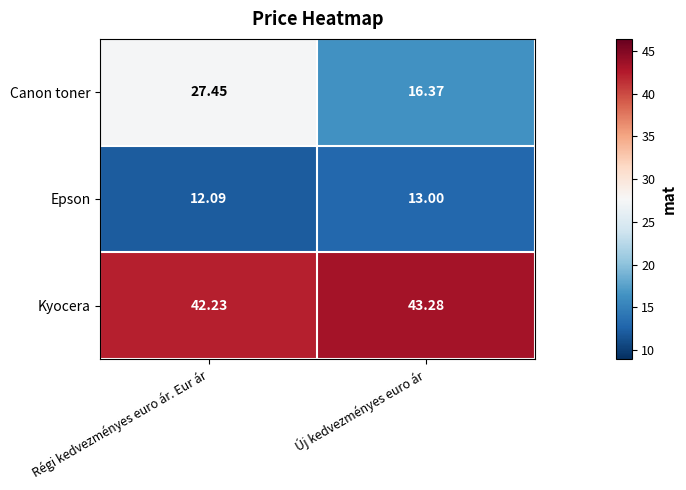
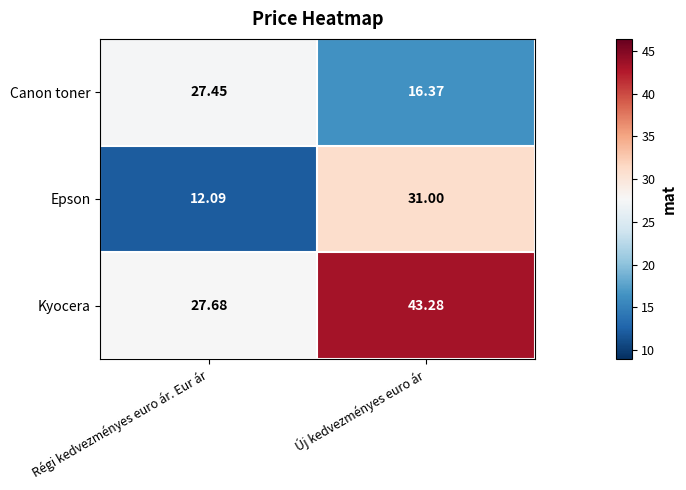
  {
    "Canon toner": {
      "Régi kedvezményes euro ár. Eur ár": 27.45,
      "Új kedvezményes euro ár": 16.37
    },
    "Epson": {
      "Régi kedvezményes euro ár. Eur ár": 12.09,
-     "Új kedvezményes euro ár": 13.00
+     "Új kedvezményes euro ár": 31.00
    },
    "Kyocera": {
-     "Régi kedvezményes euro ár. Eur ár": 42.23,
+     "Régi kedvezményes euro ár. Eur ár": 27.68,
      "Új kedvezményes euro ár": 43.28
    }
  }
